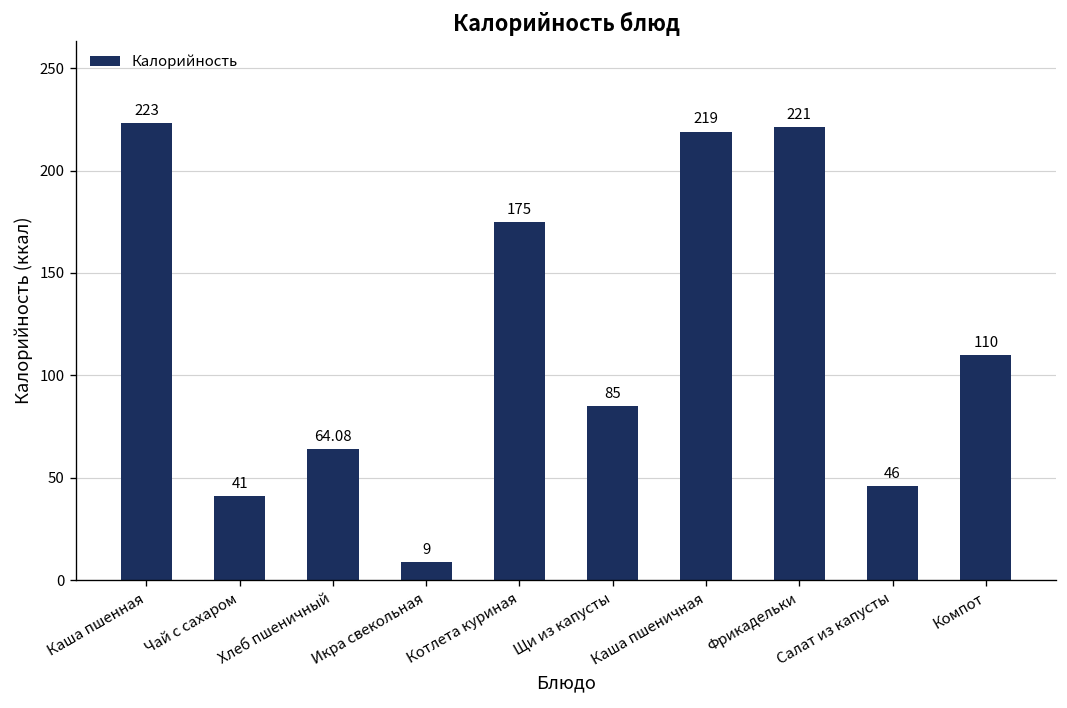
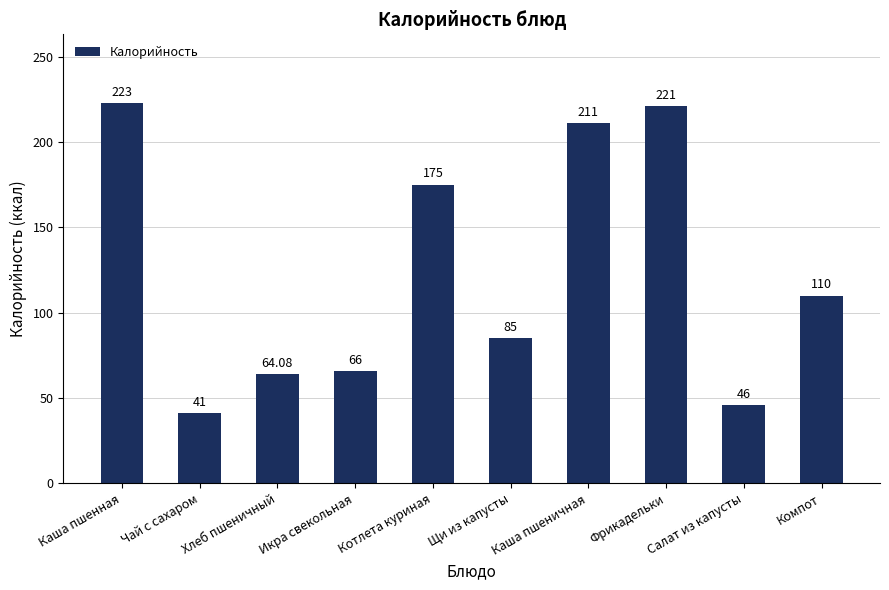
  {
    "Каша пшенная": 223,
    "Чай с сахаром": 41,
    "Хлеб пшеничный": 64.08,
-   "Икра свекольная": 9,
+   "Икра свекольная": 66,
    "Котлета куриная": 175,
    "Щи из капусты": 85,
-   "Каша пшеничная": 219,
+   "Каша пшеничная": 211,
    "Фрикадельки": 221,
    "Салат из капусты": 46,
    "Компот": 110
  }
